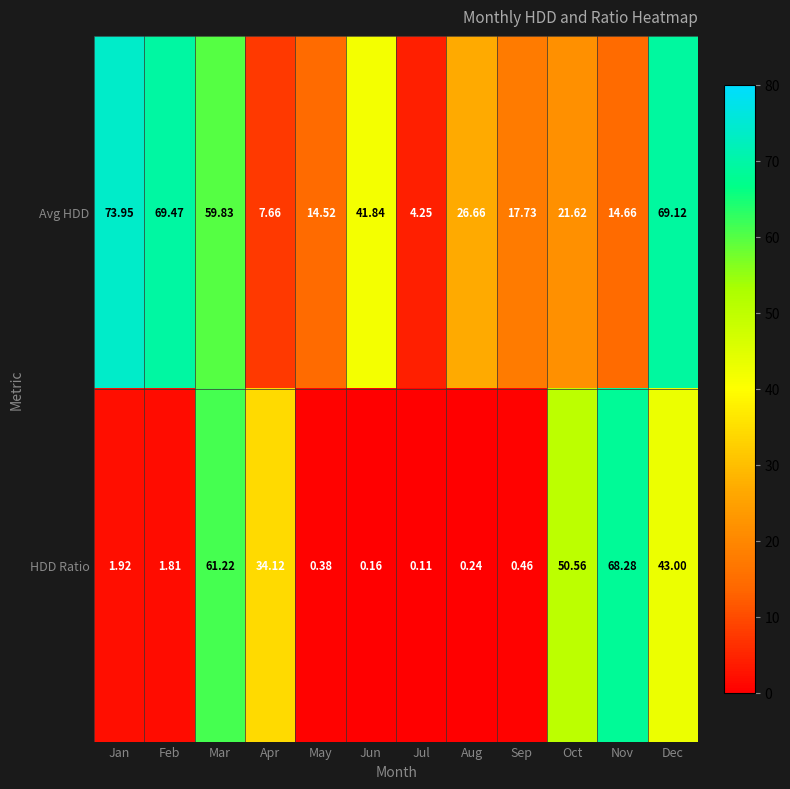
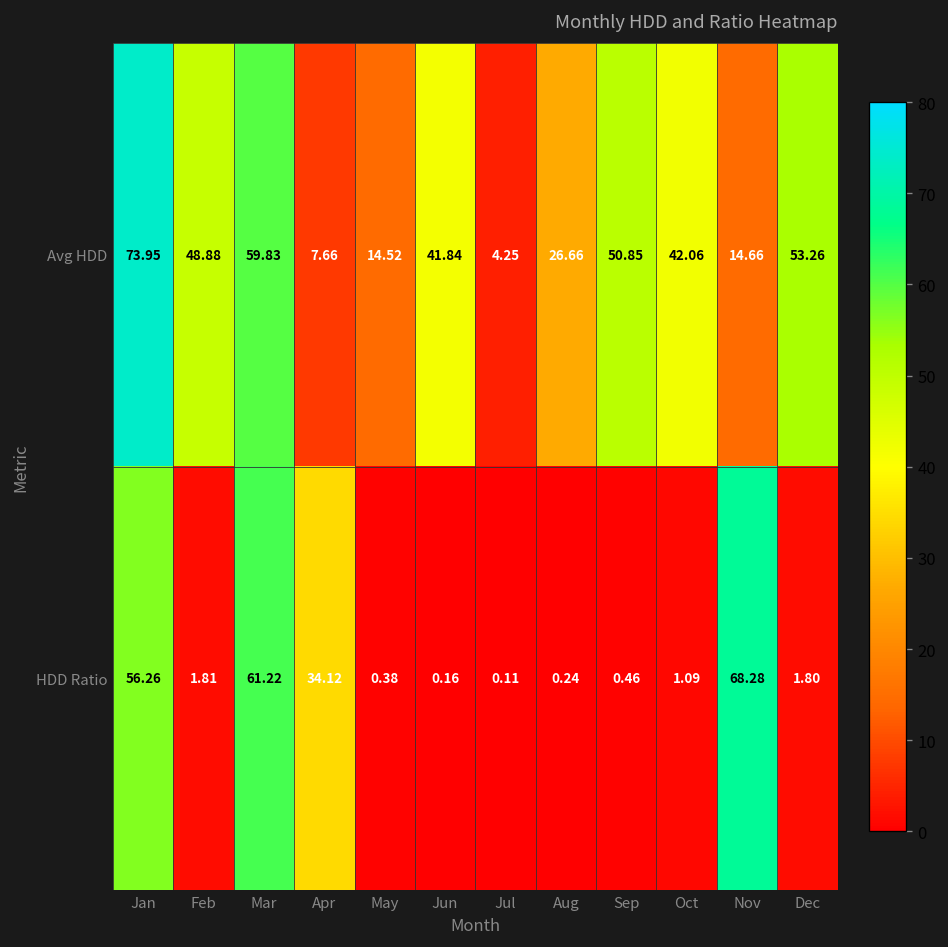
  {
    "Avg HDD": {
      "Jan": 73.95,
-     "Feb": 69.47,
+     "Feb": 48.88,
      "Mar": 59.83,
      "Apr": 7.66,
      "May": 14.52,
      "Jun": 41.84,
      "Jul": 4.25,
      "Aug": 26.66,
-     "Sep": 17.73,
-     "Oct": 21.62,
+     "Sep": 50.85,
+     "Oct": 42.06,
      "Nov": 14.66,
-     "Dec": 69.12
+     "Dec": 53.26
    },
    "HDD Ratio": {
-     "Jan": 1.92,
+     "Jan": 56.26,
      "Feb": 1.81,
      "Mar": 61.22,
      "Apr": 34.12,
      "May": 0.38,
      "Jun": 0.16,
      "Jul": 0.11,
      "Aug": 0.24,
      "Sep": 0.46,
-     "Oct": 50.56,
+     "Oct": 1.09,
      "Nov": 68.28,
-     "Dec": 43.00
+     "Dec": 1.80
    }
  }
